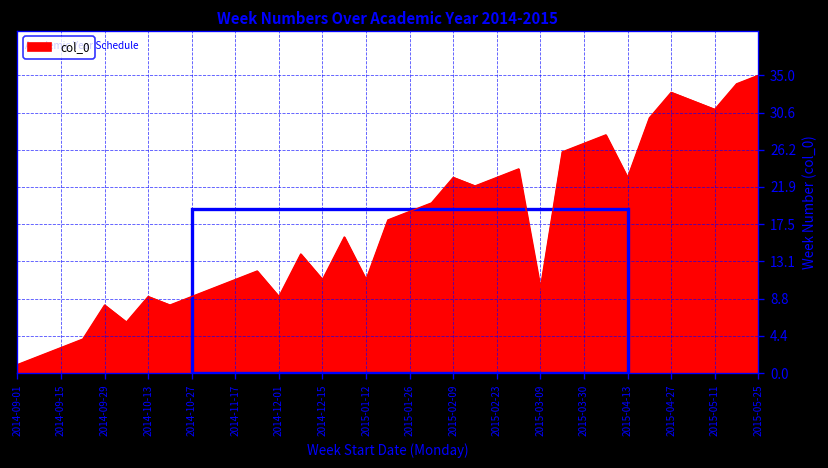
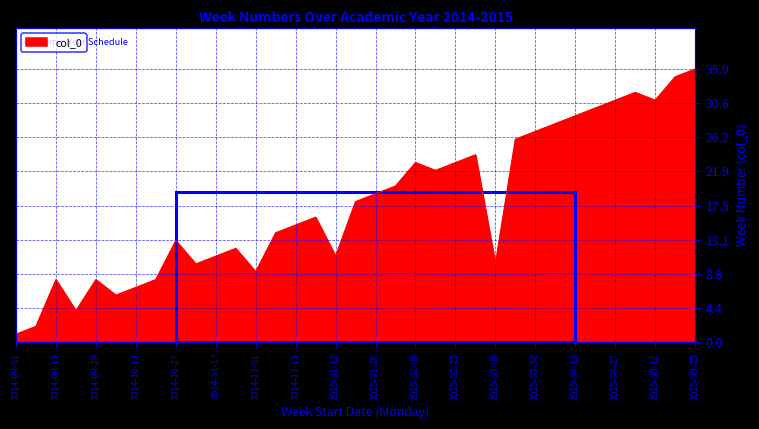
  {
    "2014-09-01": 1,
-   "2014-09-15": 3,
+   "2014-09-15": 8,
    "2014-09-29": 8,
-   "2014-10-13": 9,
-   "2014-10-27": 9,
+   "2014-10-13": 7,
+   "2014-10-27": 13,
    "2014-11-17": 11,
    "2014-12-01": 9,
-   "2014-12-15": 11,
+   "2014-12-15": 15,
    "2015-01-12": 11,
    "2015-01-26": 19,
    "2015-02-09": 23,
    "2015-02-23": 23,
    "2015-03-09": 10,
    "2015-03-30": 27,
-   "2015-04-13": 23,
-   "2015-04-27": 33,
+   "2015-04-13": 29,
+   "2015-04-27": 31,
    "2015-05-11": 31,
    "2015-05-25": 35
  }
